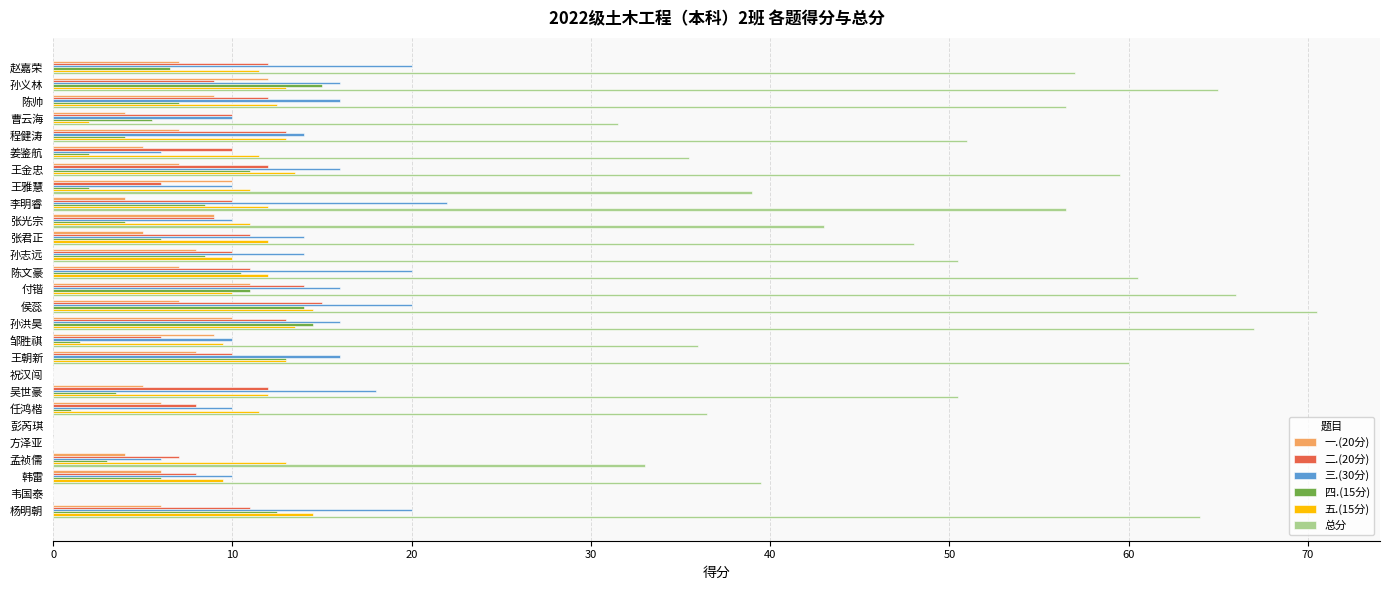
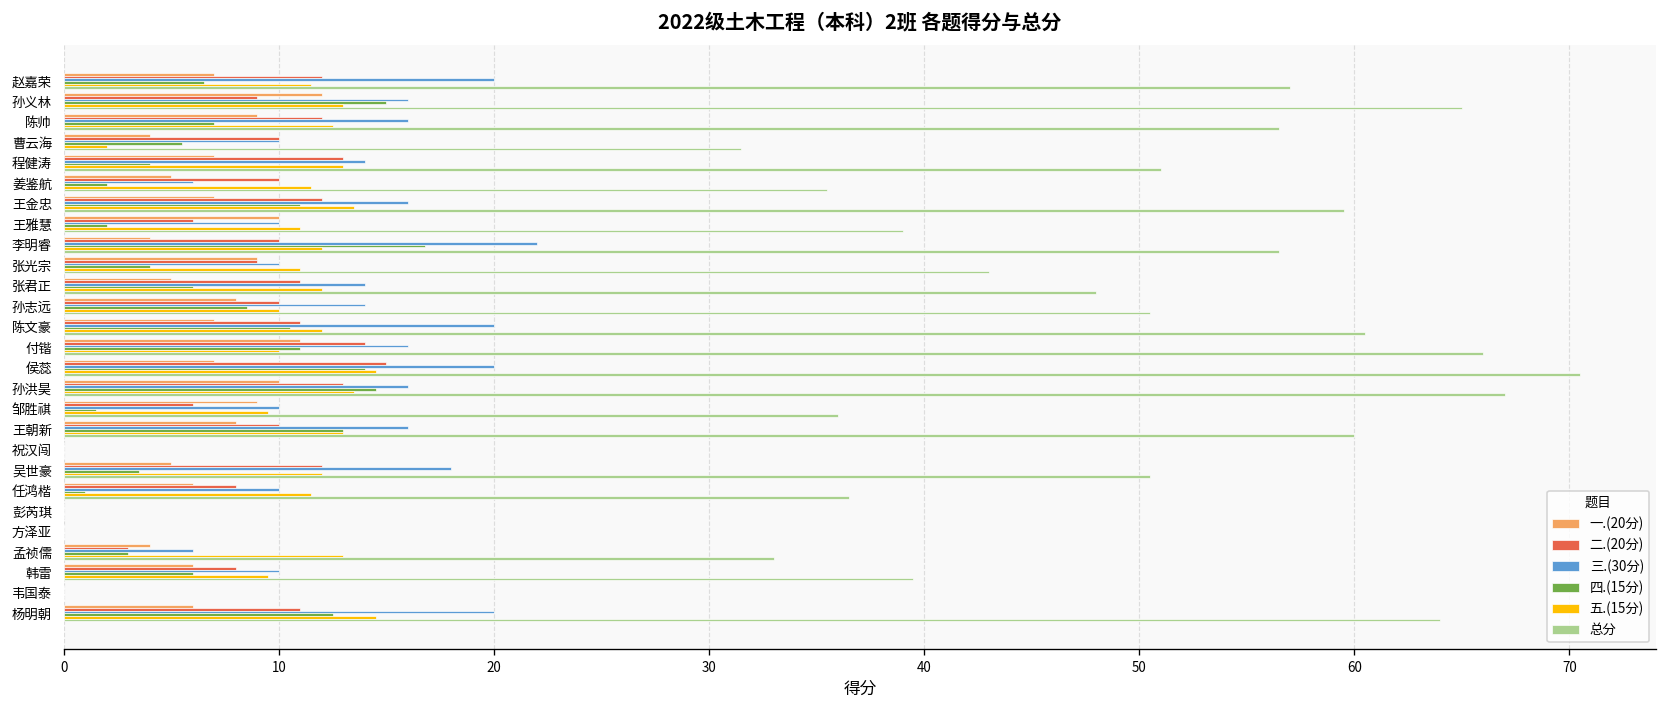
  {
    "一.(20分)": {
      "赵嘉荣": 7.0,
      "孙义林": 12.0,
      "陈帅": 9.0,
      "曹云海": 4.0,
      "程健涛": 7.0,
      "姜鉴航": 5.0,
      "王金忠": 7.0,
      "王雅慧": 10.0,
      "李明睿": 4.0,
      "张光宗": 9.0,
      "张君正": 5.0,
      "孙志远": 8.0,
      "陈文豪": 7.0,
      "付锴": 11.0,
      "侯蕊": 7.0,
      "孙洪昊": 10.0,
      "邹胜祺": 9.0,
      "王朝新": 8.0,
      "祝汉闯": 0.0,
      "吴世豪": 5.0,
      "任鸿楷": 6.0,
      "彭芮琪": 0.0,
      "方泽亚": 0.0,
      "孟祯儒": 4.0,
      "韩雷": 6.0,
      "韦国泰": 0.0,
      "杨明朝": 6.0
    },
    "二.(20分)": {
      "赵嘉荣": 12,
      "孙义林": 9,
      "陈帅": 12,
      "曹云海": 10,
      "程健涛": 13,
      "姜鉴航": 10,
      "王金忠": 12,
      "王雅慧": 6,
      "李明睿": 10,
      "张光宗": 9,
      "张君正": 11,
      "孙志远": 10,
      "陈文豪": 11,
      "付锴": 14,
      "侯蕊": 15,
      "孙洪昊": 13,
      "邹胜祺": 6,
      "王朝新": 10,
      "祝汉闯": 0,
      "吴世豪": 12,
      "任鸿楷": 8,
      "彭芮琪": 0,
      "方泽亚": 0,
-     "孟祯儒": 7,
+     "孟祯儒": 3,
      "韩雷": 8,
      "韦国泰": 0,
      "杨明朝": 11
    },
    "三.(30分)": {
      "赵嘉荣": 20.0,
      "孙义林": 16.0,
      "陈帅": 16.0,
      "曹云海": 10.0,
      "程健涛": 14.0,
      "姜鉴航": 6.0,
      "王金忠": 16.0,
      "王雅慧": 10.0,
      "李明睿": 22.0,
      "张光宗": 10.0,
      "张君正": 14.0,
      "孙志远": 14.0,
      "陈文豪": 20.0,
      "付锴": 16.0,
      "侯蕊": 20.0,
      "孙洪昊": 16.0,
      "邹胜祺": 10.0,
      "王朝新": 16.0,
      "祝汉闯": 0.0,
      "吴世豪": 18.0,
      "任鸿楷": 10.0,
      "彭芮琪": 0.0,
      "方泽亚": 0.0,
      "孟祯儒": 6.0,
      "韩雷": 10.0,
      "韦国泰": 0.0,
      "杨明朝": 20.0
    },
    "四.(15分)": {
      "赵嘉荣": 6.5,
      "孙义林": 15.0,
      "陈帅": 7.0,
      "曹云海": 5.5,
      "程健涛": 4.0,
      "姜鉴航": 2.0,
      "王金忠": 11.0,
      "王雅慧": 2.0,
-     "李明睿": 8.5,
+     "李明睿": 16.8,
      "张光宗": 4.0,
      "张君正": 6.0,
      "孙志远": 8.5,
      "陈文豪": 10.5,
      "付锴": 11.0,
      "侯蕊": 14.0,
      "孙洪昊": 14.5,
      "邹胜祺": 1.5,
      "王朝新": 13.0,
      "祝汉闯": 0.0,
      "吴世豪": 3.5,
      "任鸿楷": 1.0,
      "彭芮琪": 0.0,
      "方泽亚": 0.0,
      "孟祯儒": 3.0,
      "韩雷": 6.0,
      "韦国泰": 0.0,
      "杨明朝": 12.5
    },
    "五.(15分)": {
      "赵嘉荣": 11.5,
      "孙义林": 13.0,
      "陈帅": 12.5,
      "曹云海": 2.0,
      "程健涛": 13.0,
      "姜鉴航": 11.5,
      "王金忠": 13.5,
      "王雅慧": 11.0,
      "李明睿": 12.0,
      "张光宗": 11.0,
      "张君正": 12.0,
      "孙志远": 10.0,
      "陈文豪": 12.0,
      "付锴": 10.0,
      "侯蕊": 14.5,
      "孙洪昊": 13.5,
      "邹胜祺": 9.5,
      "王朝新": 13.0,
      "祝汉闯": 0.0,
      "吴世豪": 12.0,
      "任鸿楷": 11.5,
      "彭芮琪": 0.0,
      "方泽亚": 0.0,
      "孟祯儒": 13.0,
      "韩雷": 9.5,
      "韦国泰": 0.0,
      "杨明朝": 14.5
    },
    "总分": {
      "赵嘉荣": 57.0,
      "孙义林": 65.0,
      "陈帅": 56.5,
      "曹云海": 31.5,
      "程健涛": 51.0,
      "姜鉴航": 35.5,
      "王金忠": 59.5,
      "王雅慧": 39.0,
      "李明睿": 56.5,
      "张光宗": 43.0,
      "张君正": 48.0,
      "孙志远": 50.5,
      "陈文豪": 60.5,
      "付锴": 66.0,
      "侯蕊": 70.5,
      "孙洪昊": 67.0,
      "邹胜祺": 36.0,
      "王朝新": 60.0,
      "祝汉闯": 0.0,
      "吴世豪": 50.5,
      "任鸿楷": 36.5,
      "彭芮琪": 0.0,
      "方泽亚": 0.0,
      "孟祯儒": 33.0,
      "韩雷": 39.5,
      "韦国泰": 0.0,
      "杨明朝": 64.0
    }
  }
